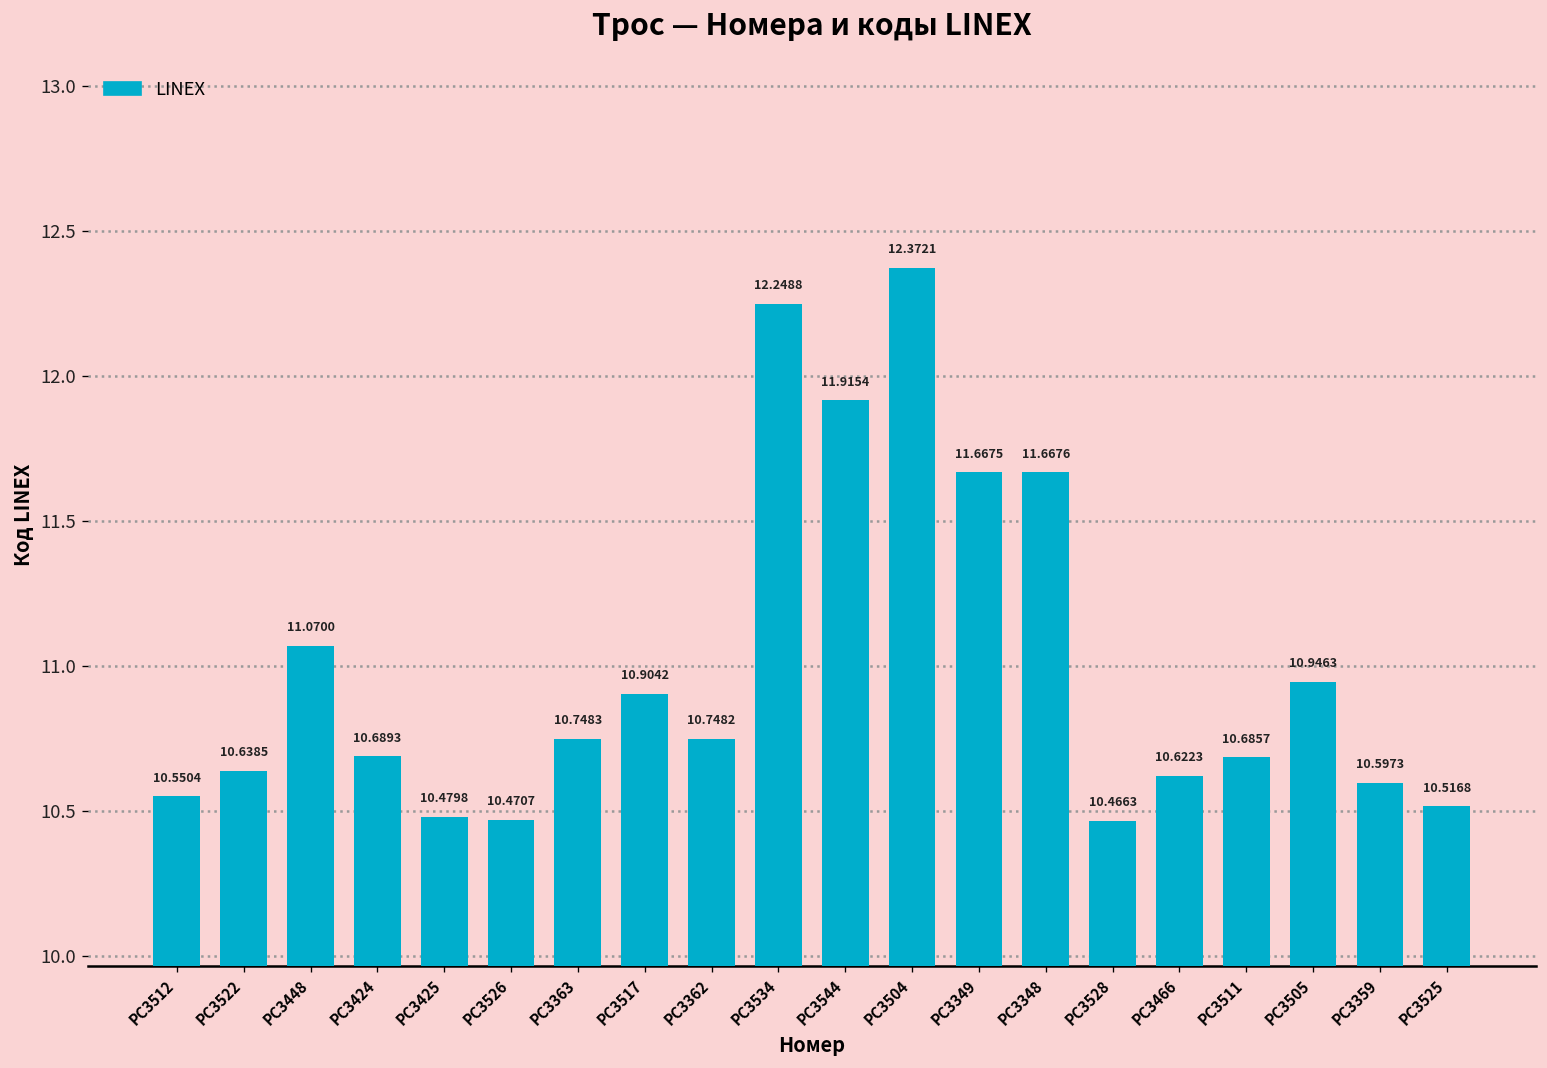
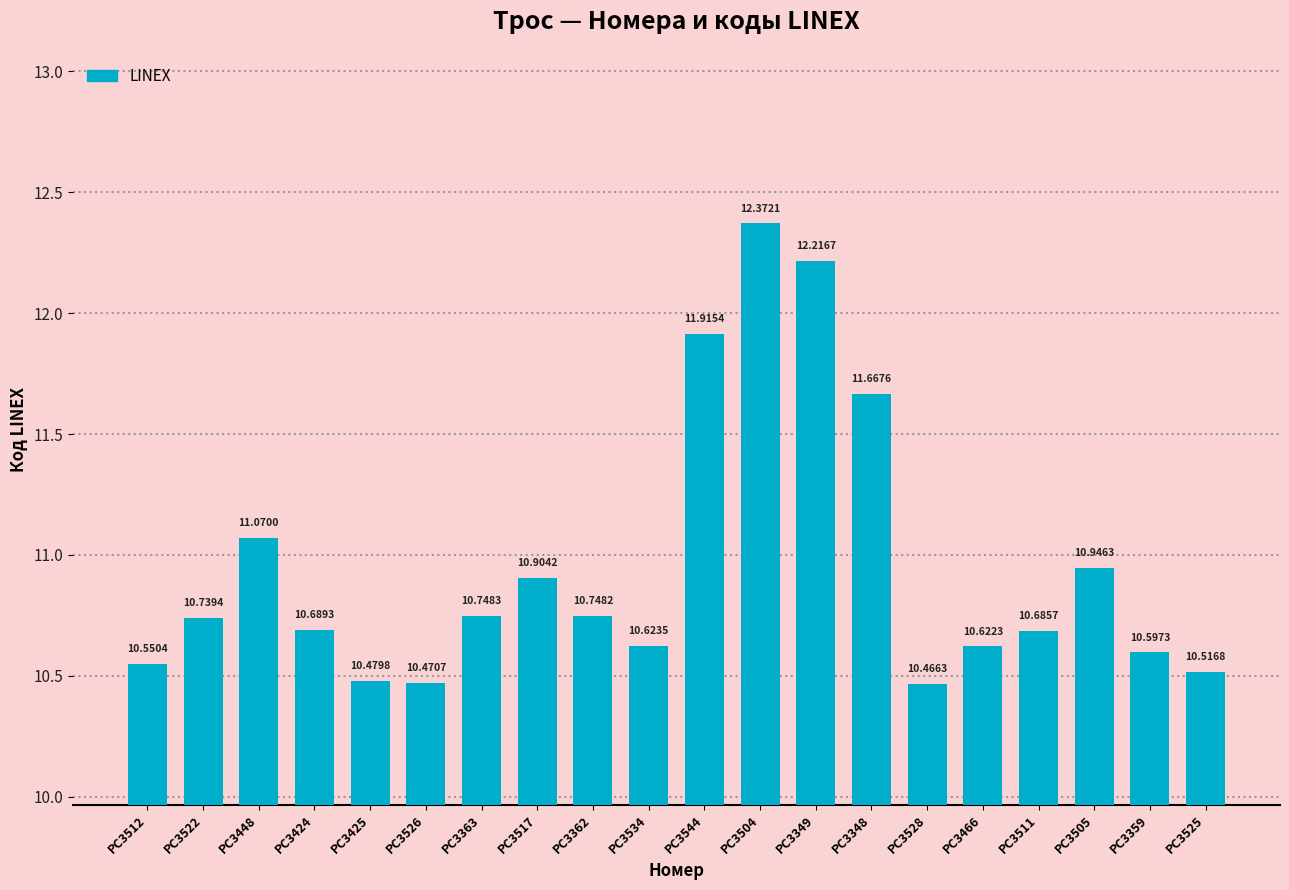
  {
    "PC3512": 10.5504,
-   "PC3522": 10.6385,
+   "PC3522": 10.7394,
    "PC3448": 11.0700,
    "PC3424": 10.6893,
    "PC3425": 10.4798,
    "PC3526": 10.4707,
    "PC3363": 10.7483,
    "PC3517": 10.9042,
    "PC3362": 10.7482,
-   "PC3534": 12.2488,
+   "PC3534": 10.6235,
    "PC3544": 11.9154,
    "PC3504": 12.3721,
-   "PC3349": 11.6675,
+   "PC3349": 12.2167,
    "PC3348": 11.6676,
    "PC3528": 10.4663,
    "PC3466": 10.6223,
    "PC3511": 10.6857,
    "PC3505": 10.9463,
    "PC3359": 10.5973,
    "PC3525": 10.5168
  }
